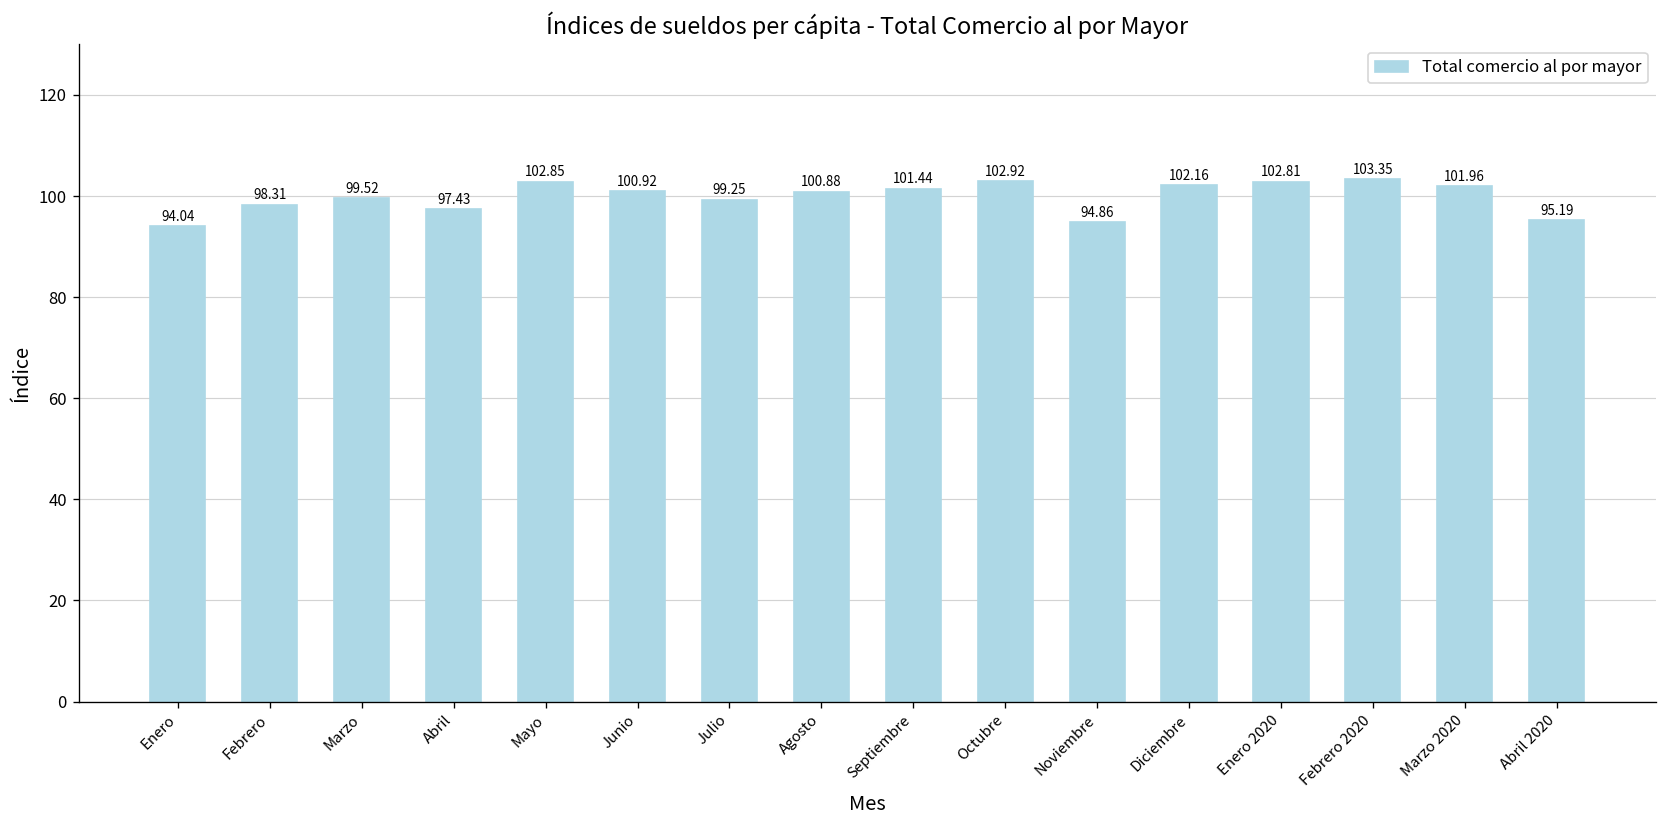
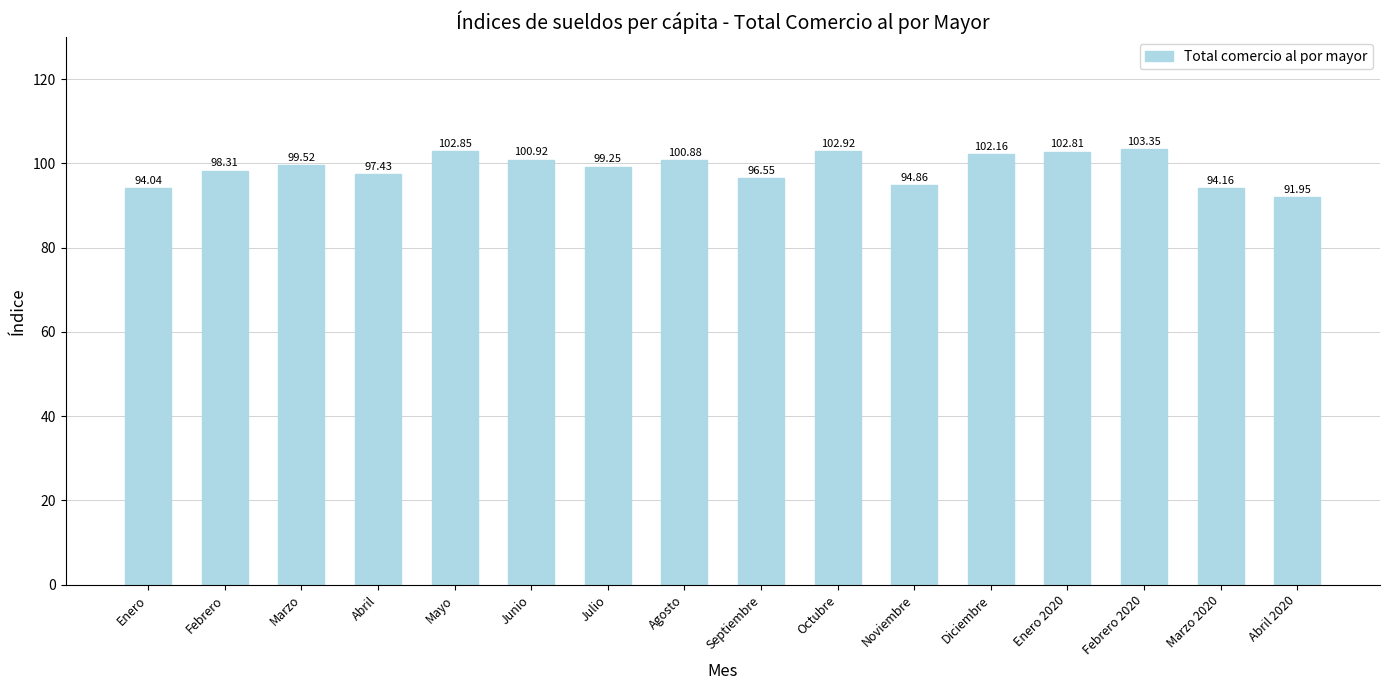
  {
    "Enero": 94.04,
    "Febrero": 98.31,
    "Marzo": 99.52,
    "Abril": 97.43,
    "Mayo": 102.85,
    "Junio": 100.92,
    "Julio": 99.25,
    "Agosto": 100.88,
-   "Septiembre": 101.44,
+   "Septiembre": 96.55,
    "Octubre": 102.92,
    "Noviembre": 94.86,
    "Diciembre": 102.16,
    "Enero 2020": 102.81,
    "Febrero 2020": 103.35,
-   "Marzo 2020": 101.96,
-   "Abril 2020": 95.19
+   "Marzo 2020": 94.16,
+   "Abril 2020": 91.95
  }
